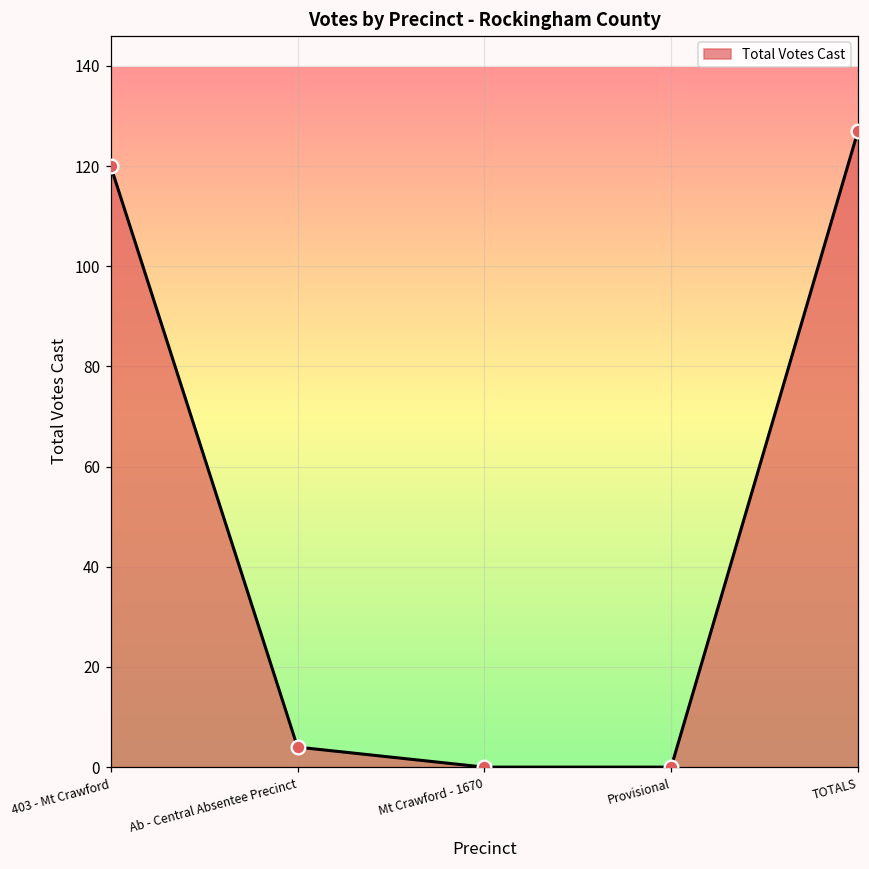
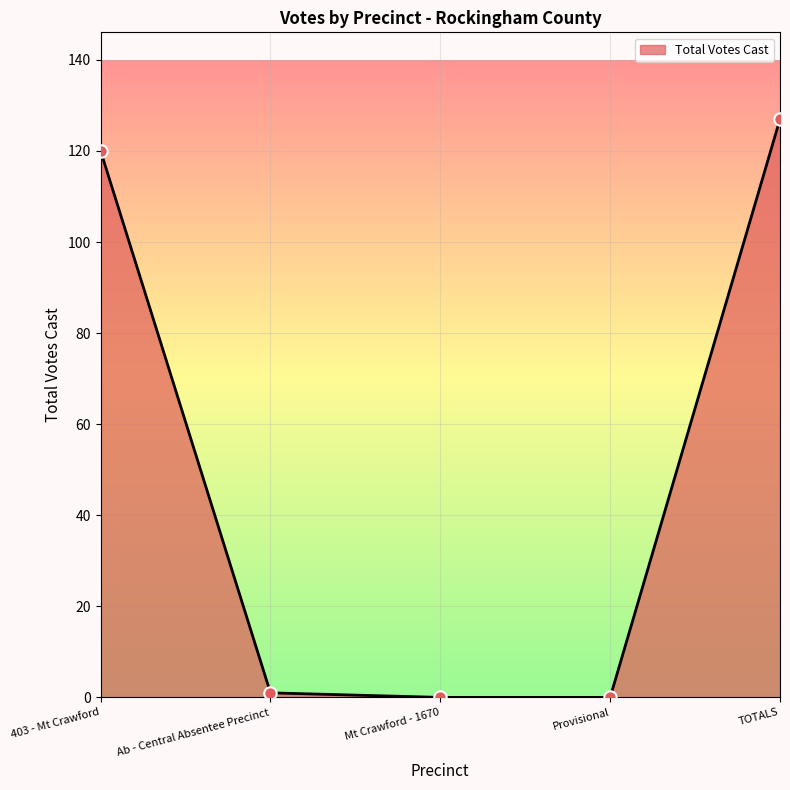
  {
    "403 - Mt Crawford": 120,
-   "Ab - Central Absentee Precinct": 4,
+   "Ab - Central Absentee Precinct": 1,
    "Mt Crawford - 1670": 0,
    "Provisional": 0,
    "TOTALS": 127
  }
